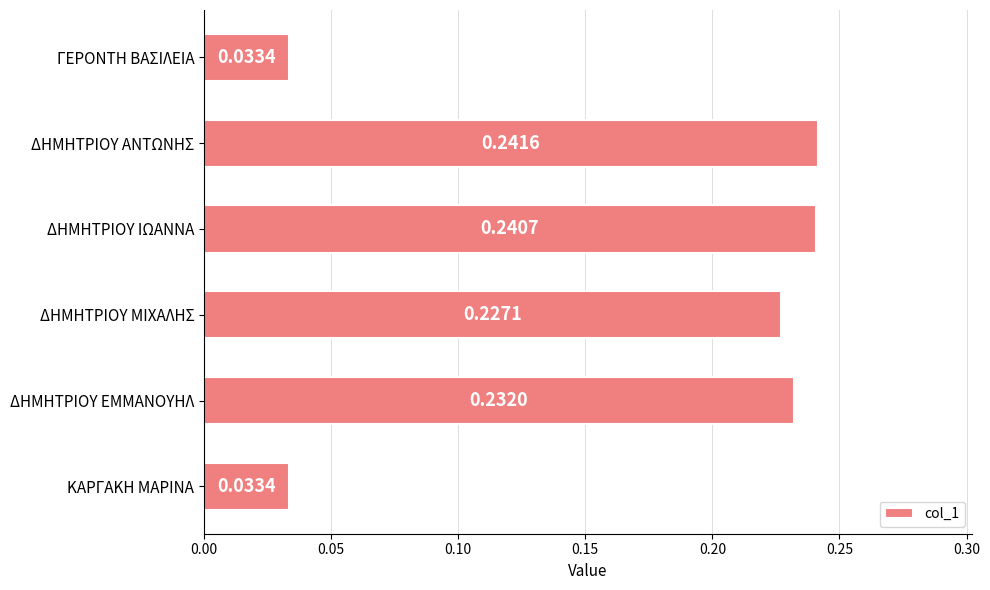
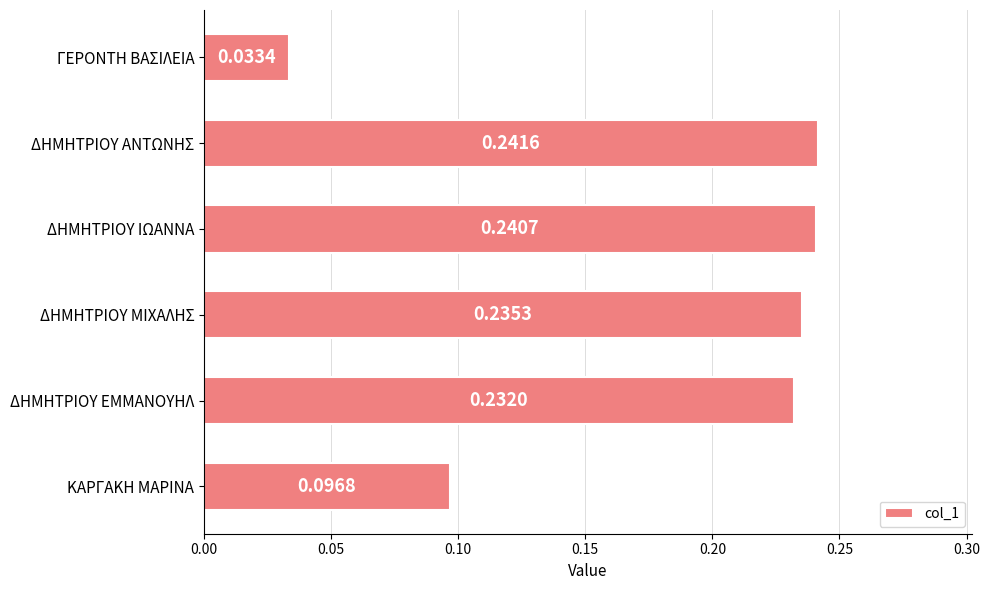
  {
    "ΓΕΡΟΝΤΗ ΒΑΣΙΛΕΙΑ": 0.0334,
    "ΔΗΜΗΤΡΙΟΥ ΑΝΤΩΝΗΣ": 0.2416,
    "ΔΗΜΗΤΡΙΟΥ ΙΩΑΝΝΑ": 0.2407,
-   "ΔΗΜΗΤΡΙΟΥ ΜΙΧΑΛΗΣ": 0.2271,
+   "ΔΗΜΗΤΡΙΟΥ ΜΙΧΑΛΗΣ": 0.2353,
    "ΔΗΜΗΤΡΙΟΥ ΕΜΜΑΝΟΥΗΛ": 0.2320,
-   "ΚΑΡΓΑΚΗ ΜΑΡΙΝΑ": 0.0334
+   "ΚΑΡΓΑΚΗ ΜΑΡΙΝΑ": 0.0968
  }
